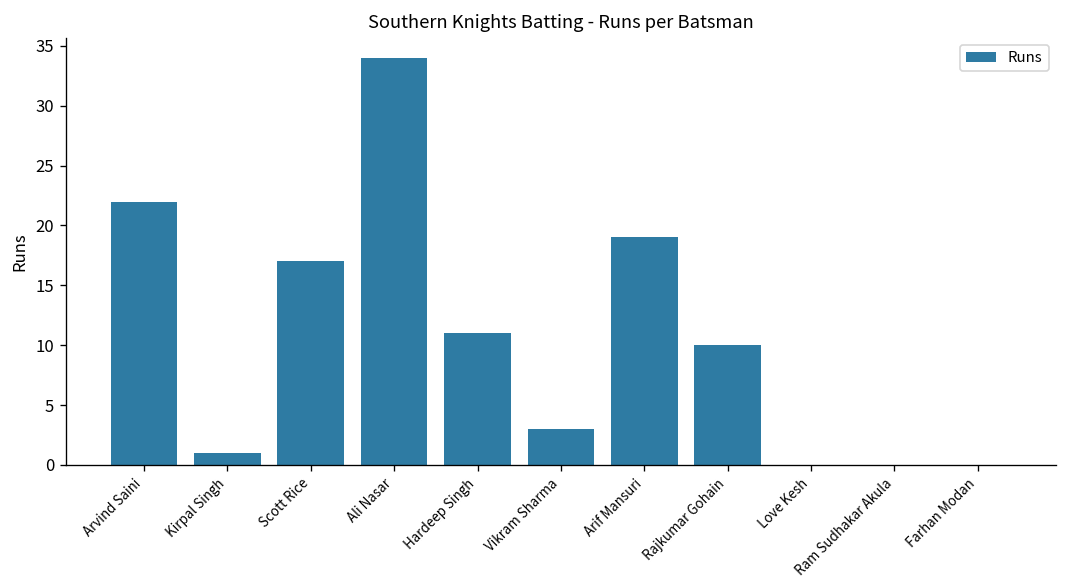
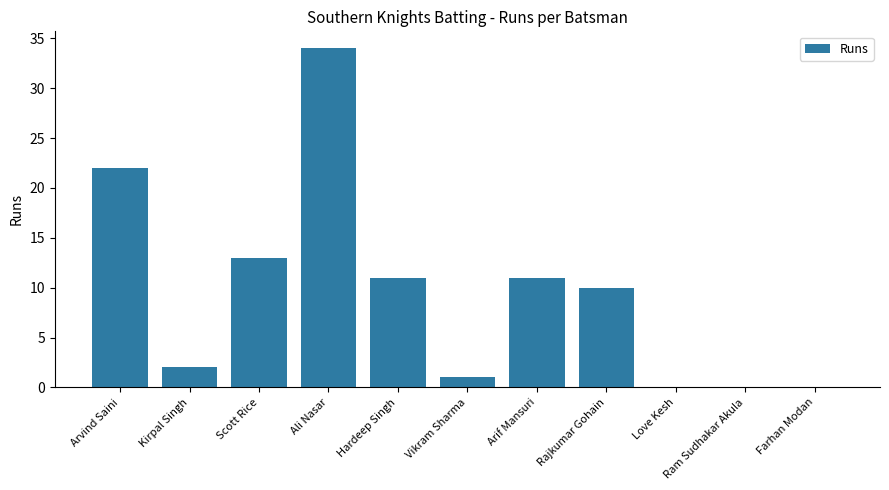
  {
    "Arvind Saini": 22,
-   "Kirpal Singh": 1,
-   "Scott Rice": 17,
+   "Kirpal Singh": 2,
+   "Scott Rice": 13,
    "Ali Nasar": 34,
    "Hardeep Singh": 11,
-   "Vikram Sharma": 3,
-   "Arif Mansuri": 19,
+   "Vikram Sharma": 1,
+   "Arif Mansuri": 11,
    "Rajkumar Gohain": 10,
    "Love Kesh": 0,
    "Ram Sudhakar Akula": 0,
    "Farhan Modan": 0
  }
